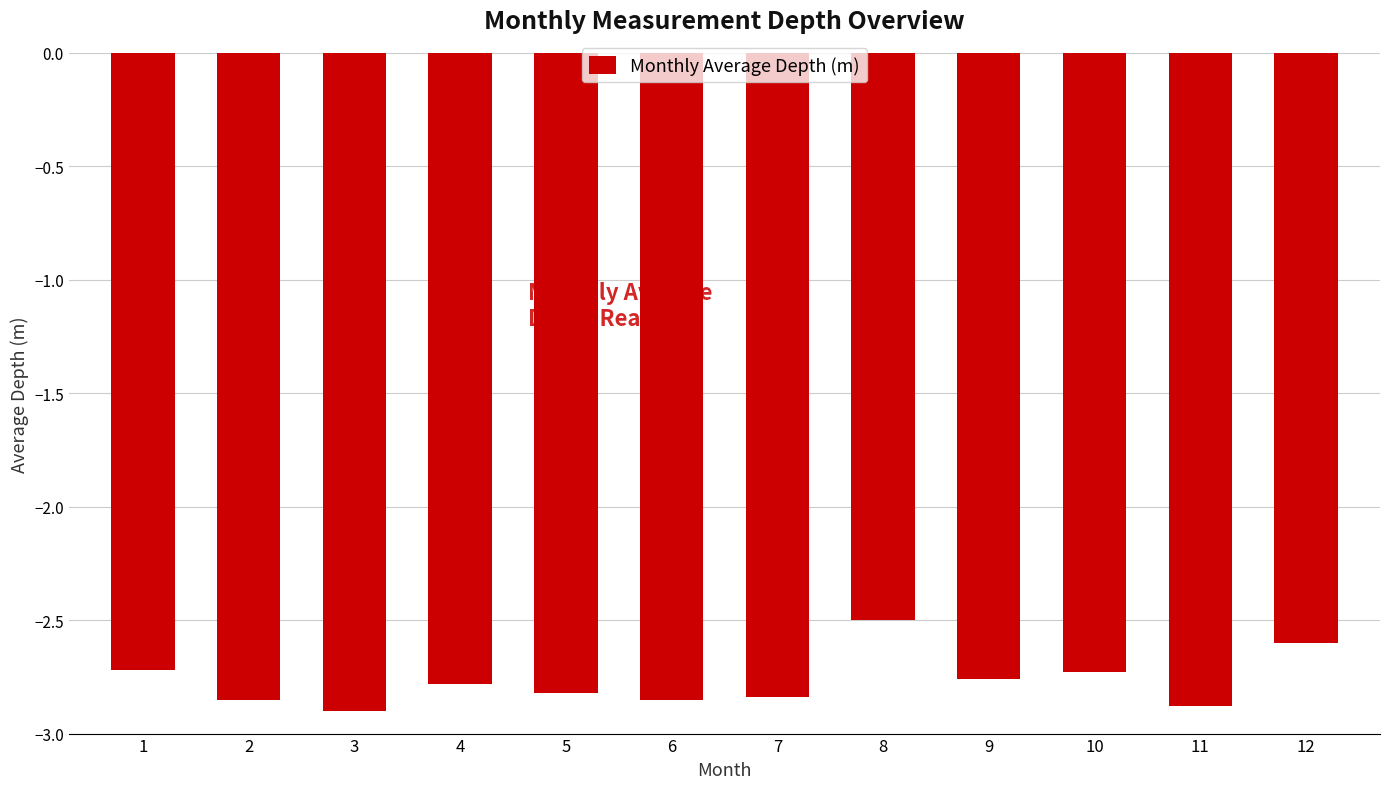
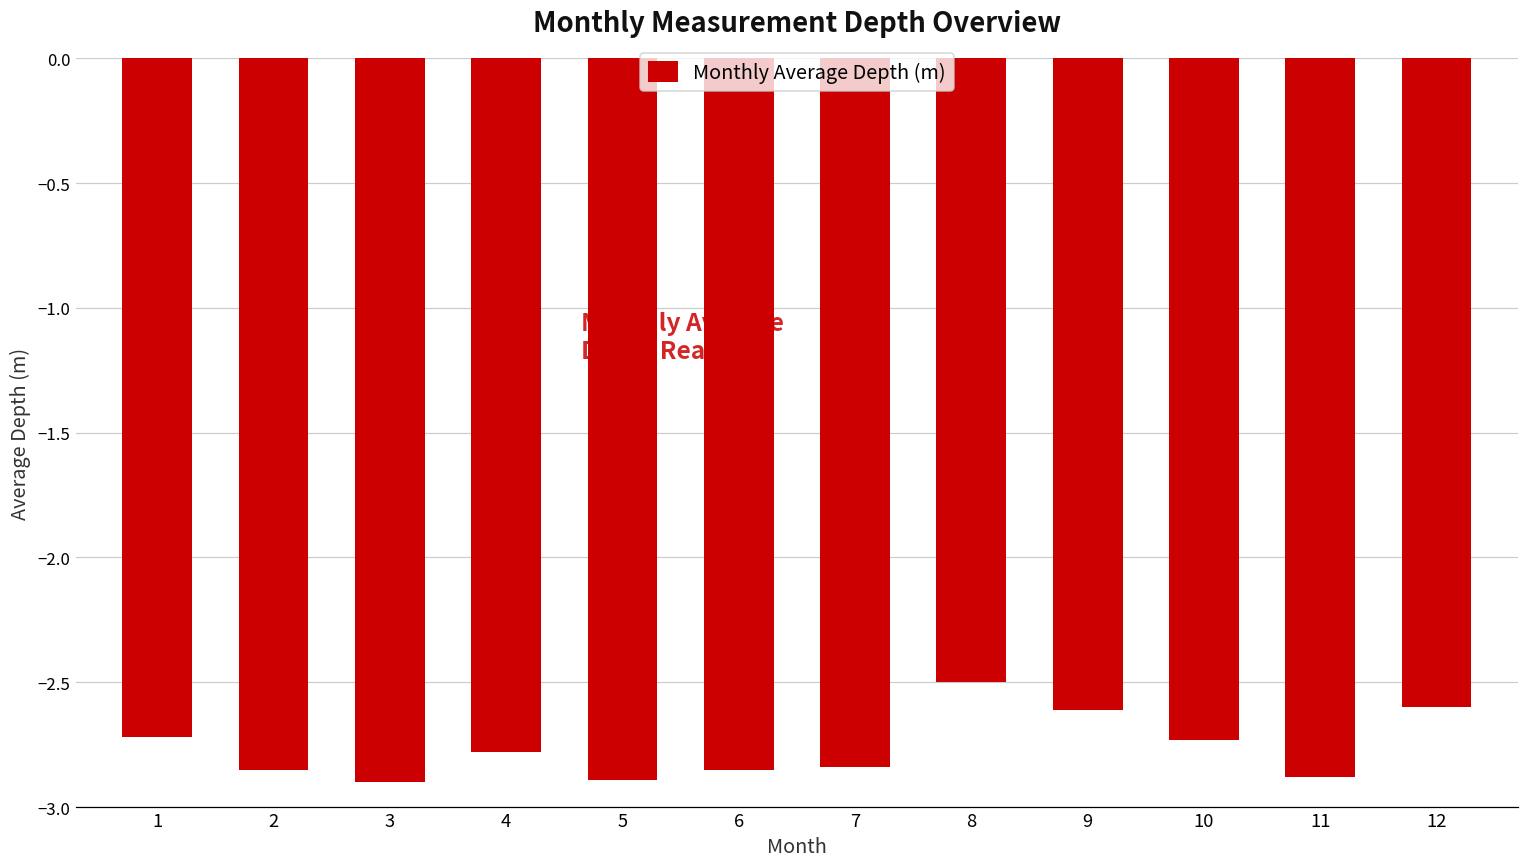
  {
    "1": -2.72,
    "2": -2.85,
    "3": -2.90,
    "4": -2.78,
-   "5": -2.82,
+   "5": -2.89,
    "6": -2.85,
    "7": -2.84,
    "8": -2.50,
-   "9": -2.76,
+   "9": -2.61,
    "10": -2.73,
    "11": -2.88,
    "12": -2.60
  }
